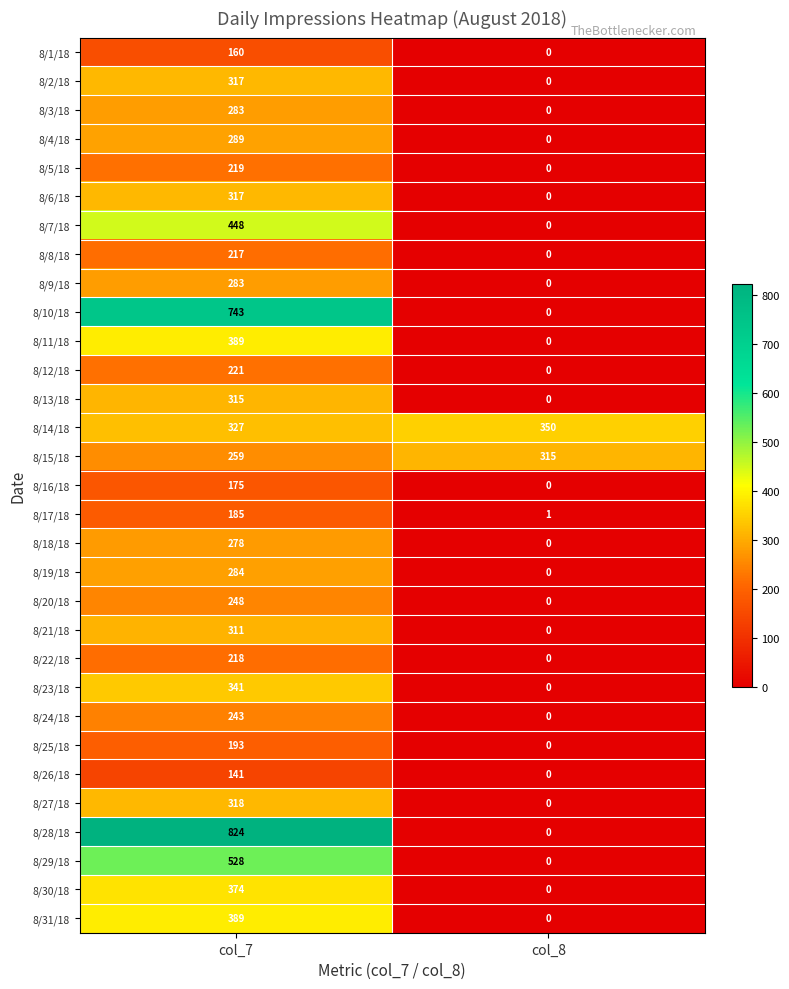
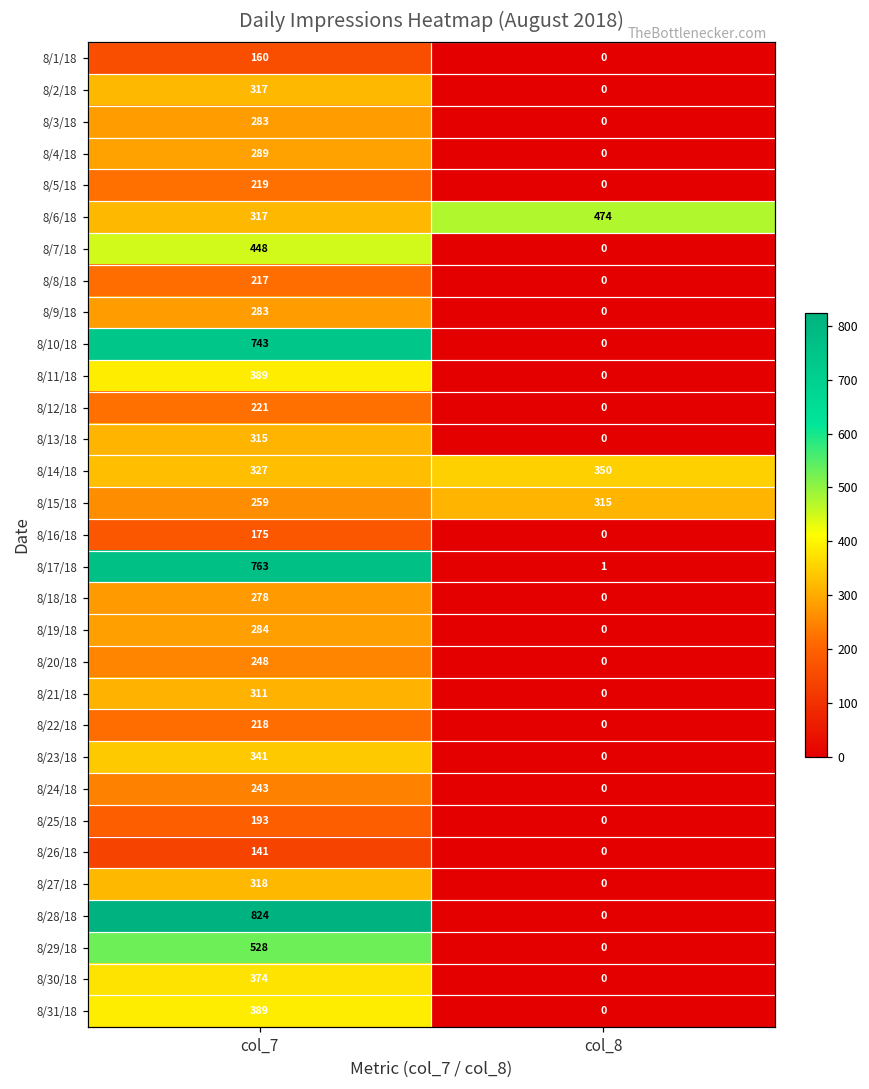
  {
    "8/1/18": {
      "col_7": 160,
      "col_8": 0
    },
    "8/2/18": {
      "col_7": 317,
      "col_8": 0
    },
    "8/3/18": {
      "col_7": 283,
      "col_8": 0
    },
    "8/4/18": {
      "col_7": 289,
      "col_8": 0
    },
    "8/5/18": {
      "col_7": 219,
      "col_8": 0
    },
    "8/6/18": {
      "col_7": 317,
-     "col_8": 0
+     "col_8": 474
    },
    "8/7/18": {
      "col_7": 448,
      "col_8": 0
    },
    "8/8/18": {
      "col_7": 217,
      "col_8": 0
    },
    "8/9/18": {
      "col_7": 283,
      "col_8": 0
    },
    "8/10/18": {
      "col_7": 743,
      "col_8": 0
    },
    "8/11/18": {
      "col_7": 389,
      "col_8": 0
    },
    "8/12/18": {
      "col_7": 221,
      "col_8": 0
    },
    "8/13/18": {
      "col_7": 315,
      "col_8": 0
    },
    "8/14/18": {
      "col_7": 327,
      "col_8": 350
    },
    "8/15/18": {
      "col_7": 259,
      "col_8": 315
    },
    "8/16/18": {
      "col_7": 175,
      "col_8": 0
    },
    "8/17/18": {
-     "col_7": 185,
+     "col_7": 763,
      "col_8": 1
    },
    "8/18/18": {
      "col_7": 278,
      "col_8": 0
    },
    "8/19/18": {
      "col_7": 284,
      "col_8": 0
    },
    "8/20/18": {
      "col_7": 248,
      "col_8": 0
    },
    "8/21/18": {
      "col_7": 311,
      "col_8": 0
    },
    "8/22/18": {
      "col_7": 218,
      "col_8": 0
    },
    "8/23/18": {
      "col_7": 341,
      "col_8": 0
    },
    "8/24/18": {
      "col_7": 243,
      "col_8": 0
    },
    "8/25/18": {
      "col_7": 193,
      "col_8": 0
    },
    "8/26/18": {
      "col_7": 141,
      "col_8": 0
    },
    "8/27/18": {
      "col_7": 318,
      "col_8": 0
    },
    "8/28/18": {
      "col_7": 824,
      "col_8": 0
    },
    "8/29/18": {
      "col_7": 528,
      "col_8": 0
    },
    "8/30/18": {
      "col_7": 374,
      "col_8": 0
    },
    "8/31/18": {
      "col_7": 389,
      "col_8": 0
    }
  }
